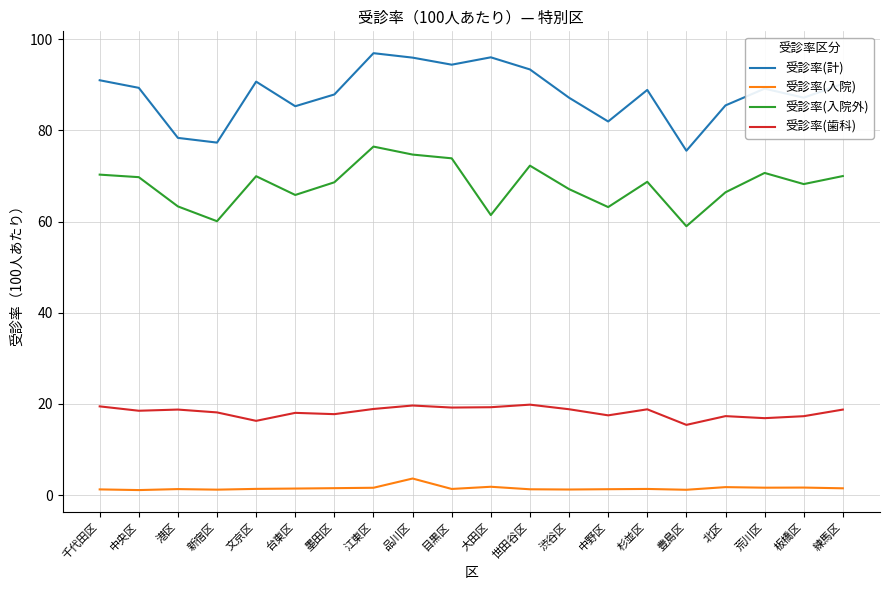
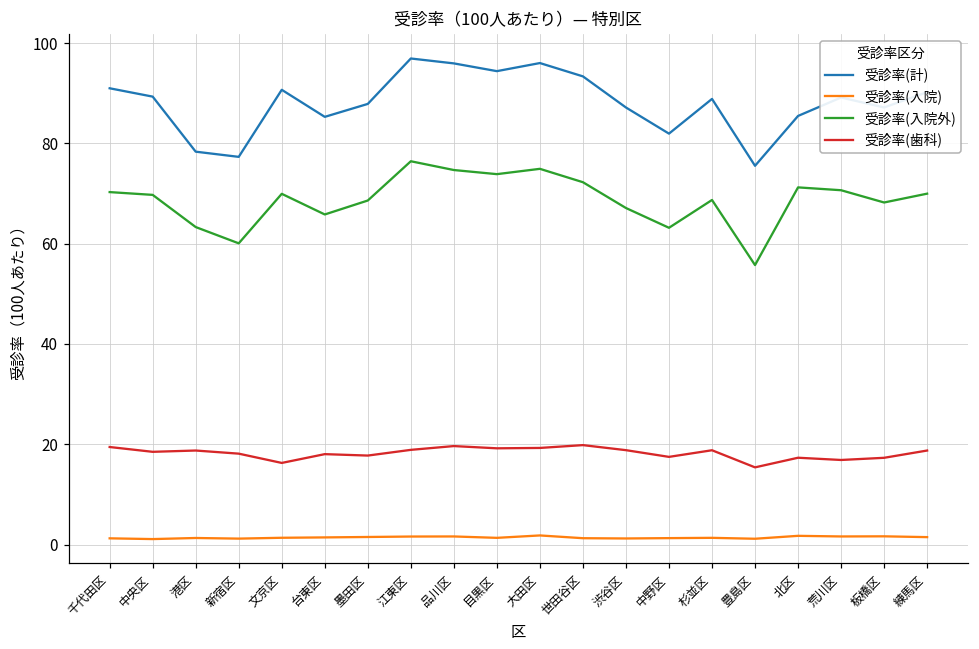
  {
    "受診率(計)": {
      "千代田区": 91,
      "中央区": 89,
      "港区": 78,
      "新宿区": 77,
      "文京区": 91,
      "台東区": 85,
      "墨田区": 88,
      "江東区": 97,
      "品川区": 96,
      "目黒区": 94,
      "大田区": 96,
      "世田谷区": 93,
      "渋谷区": 87,
      "中野区": 82,
      "杉並区": 89,
      "豊島区": 76,
      "北区": 85
    },
    "受診率(入院)": {
      "千代田区": 1,
      "中央区": 1,
      "港区": 1,
      "新宿区": 1,
      "文京区": 1,
      "台東区": 1,
      "墨田区": 2,
      "江東区": 2,
-     "品川区": 4,
+     "品川区": 2,
      "目黒区": 1,
      "大田区": 2,
      "世田谷区": 1,
      "渋谷区": 1,
      "中野区": 1,
      "杉並区": 1,
      "豊島区": 1,
      "北区": 2,
      "荒川区": 2,
      "板橋区": 2,
      "練馬区": 1
    },
    "受診率(入院外)": {
      "千代田区": 70,
      "中央区": 70,
      "港区": 63,
      "新宿区": 60,
      "文京区": 70,
      "台東区": 66,
      "墨田区": 69,
      "江東区": 76,
      "品川区": 75,
      "目黒区": 74,
-     "大田区": 61,
+     "大田区": 75,
      "世田谷区": 72,
      "渋谷区": 67,
      "中野区": 63,
      "杉並区": 69,
-     "豊島区": 59,
-     "北区": 66,
+     "豊島区": 56,
+     "北区": 71,
      "荒川区": 71,
      "板橋区": 68,
      "練馬区": 70
    },
    "受診率(歯科)": {
      "千代田区": 19,
      "中央区": 18,
      "港区": 19,
      "新宿区": 18,
      "文京区": 16,
      "台東区": 18,
      "墨田区": 18,
      "江東区": 19,
      "品川区": 20,
      "目黒区": 19,
      "大田区": 19,
      "世田谷区": 20,
      "渋谷区": 19,
      "中野区": 17,
      "杉並区": 19,
      "豊島区": 15,
      "北区": 17,
      "荒川区": 17,
      "板橋区": 17,
      "練馬区": 19
    }
  }
